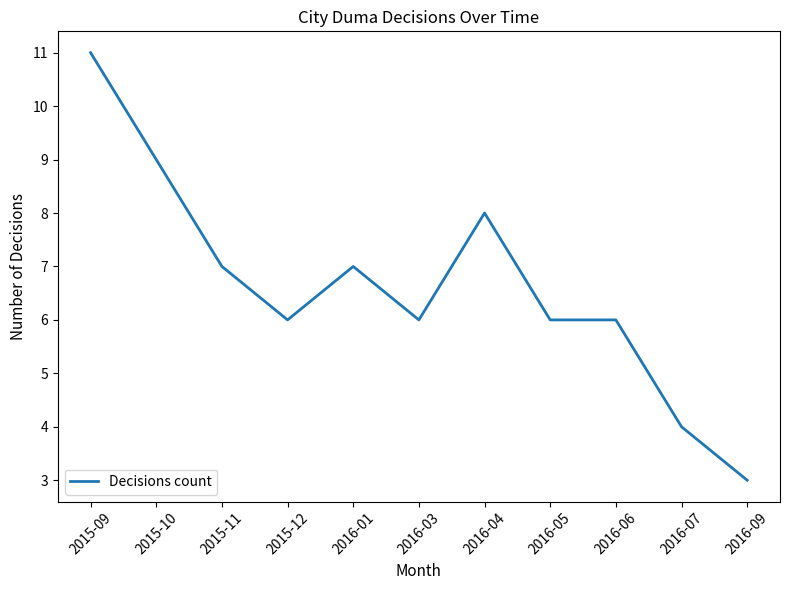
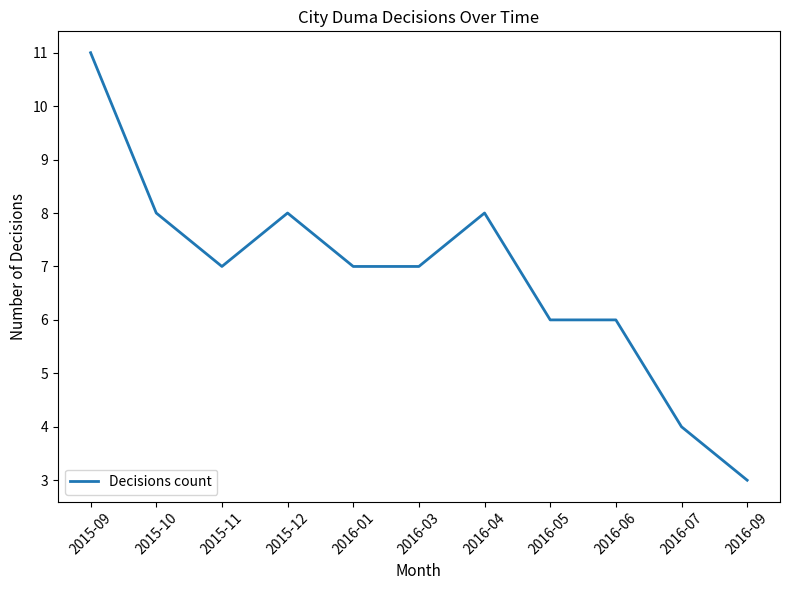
  {
    "2015-09": 11,
-   "2015-10": 9,
+   "2015-10": 8,
    "2015-11": 7,
-   "2015-12": 6,
+   "2015-12": 8,
    "2016-01": 7,
-   "2016-03": 6,
+   "2016-03": 7,
    "2016-04": 8,
    "2016-05": 6,
    "2016-06": 6,
    "2016-07": 4,
    "2016-09": 3
  }
